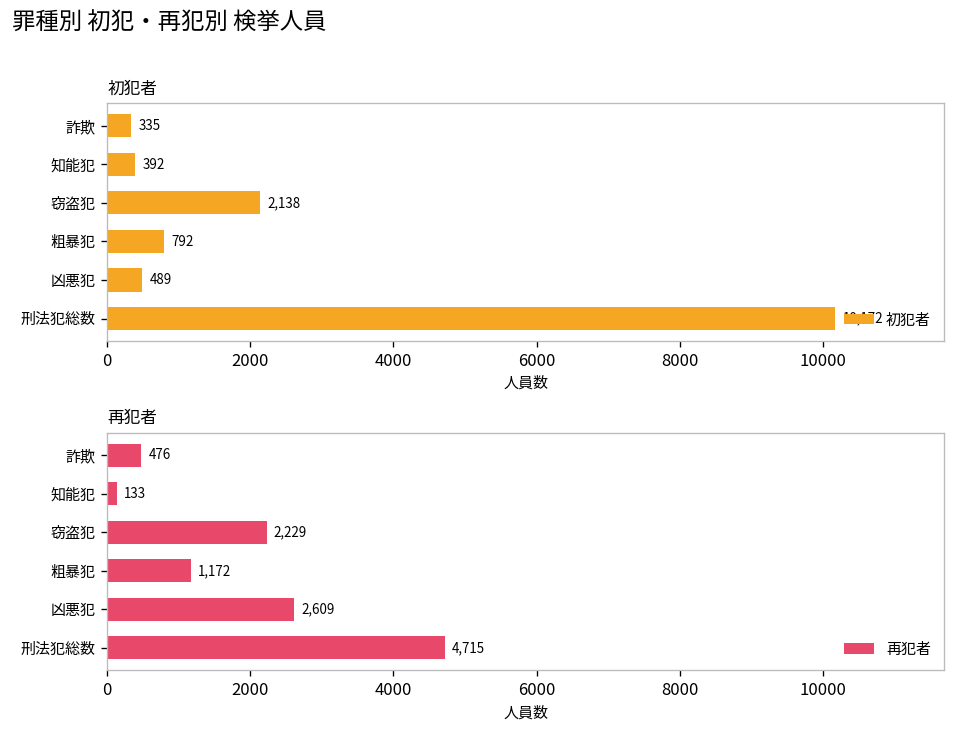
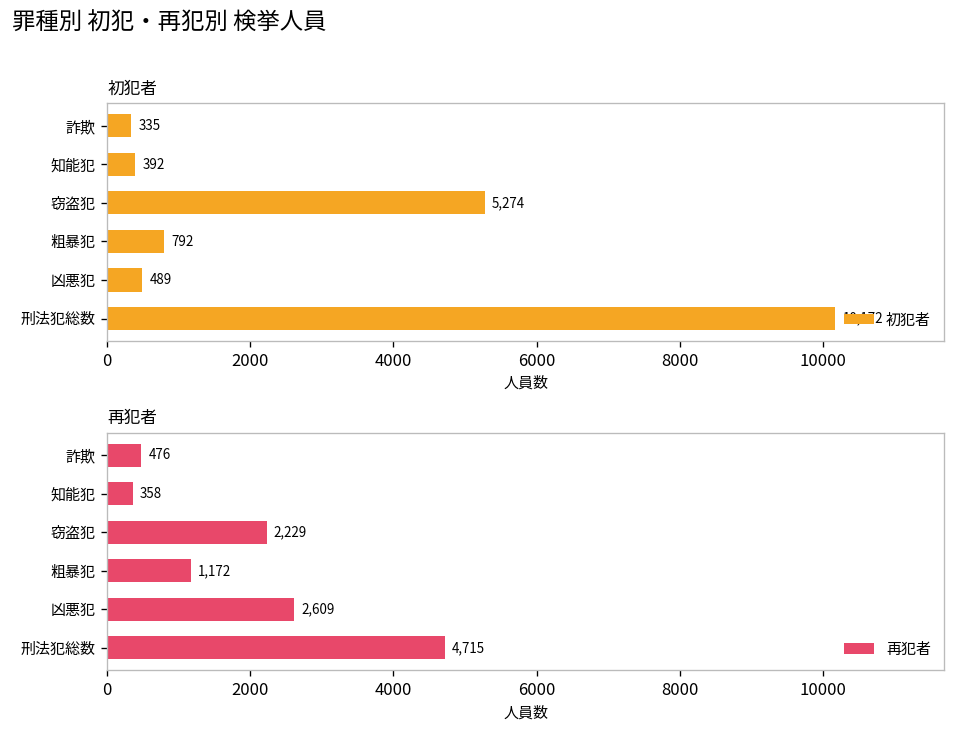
  {
    "初犯者": {
      "詐欺": "335",
      "知能犯": "392",
-     "窃盗犯": "2,138",
+     "窃盗犯": "5,274",
      "粗暴犯": "792",
      "凶悪犯": "489",
      "刑法犯総数": "10,172"
    },
    "再犯者": {
      "詐欺": "476",
-     "知能犯": "133",
+     "知能犯": "358",
      "窃盗犯": "2,229",
      "粗暴犯": "1,172",
      "凶悪犯": "2,609",
      "刑法犯総数": "4,715"
    }
  }
